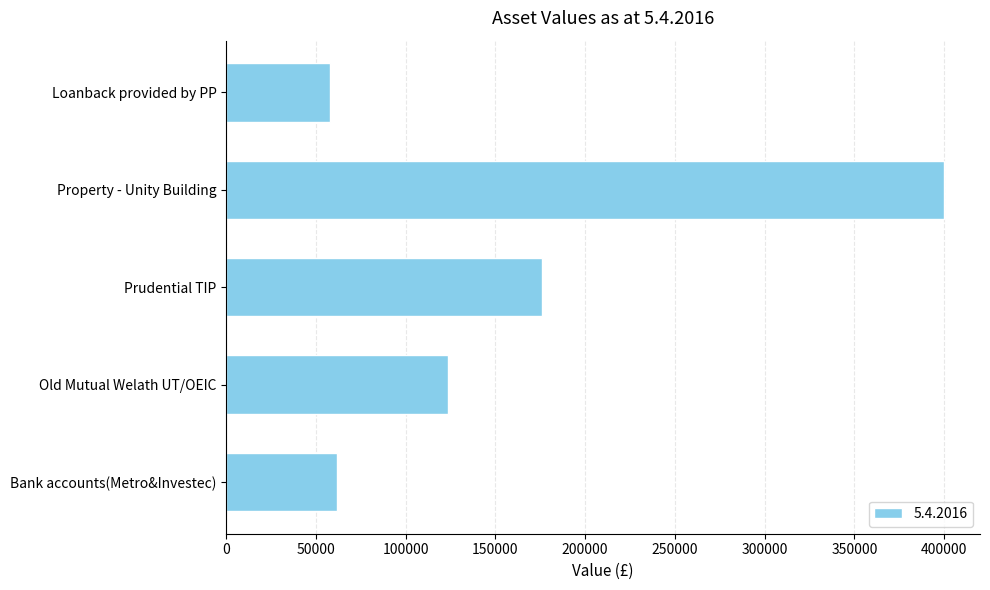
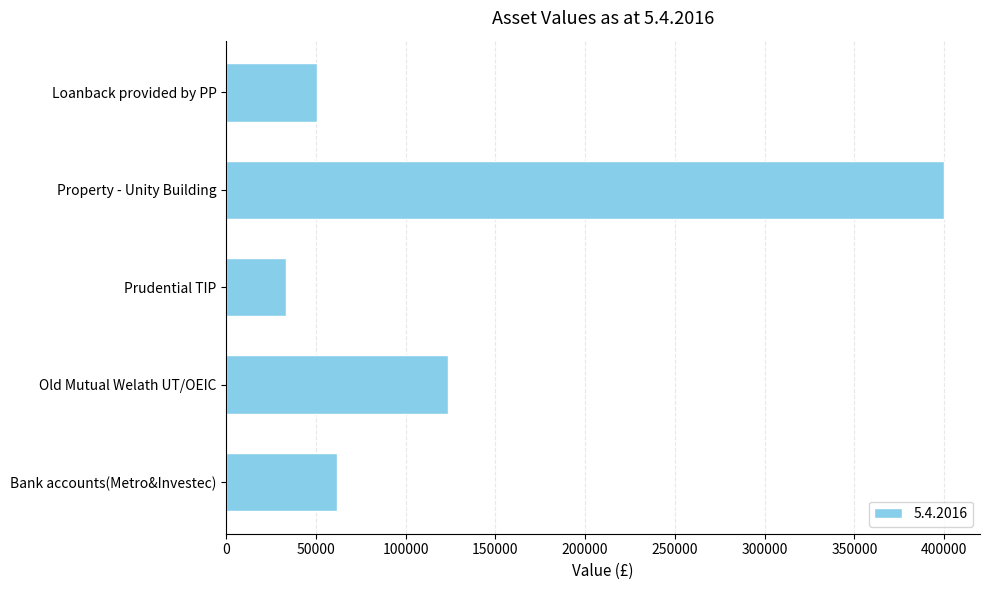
  {
-   "Loanback provided by PP": 58000,
+   "Loanback provided by PP": 50000,
    "Property - Unity Building": 400000,
-   "Prudential TIP": 176000,
+   "Prudential TIP": 33000,
    "Old Mutual Welath UT/OEIC": 123000,
    "Bank accounts(Metro&Investec)": 62000
  }
